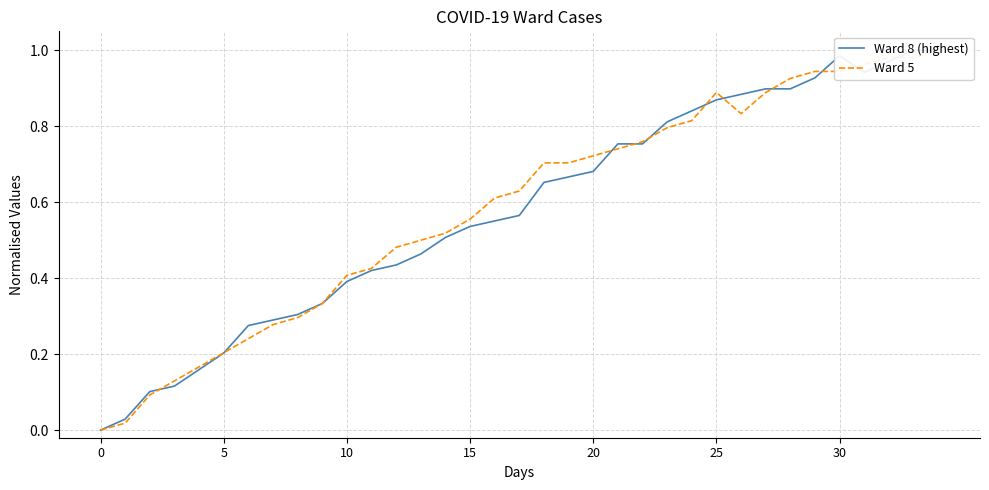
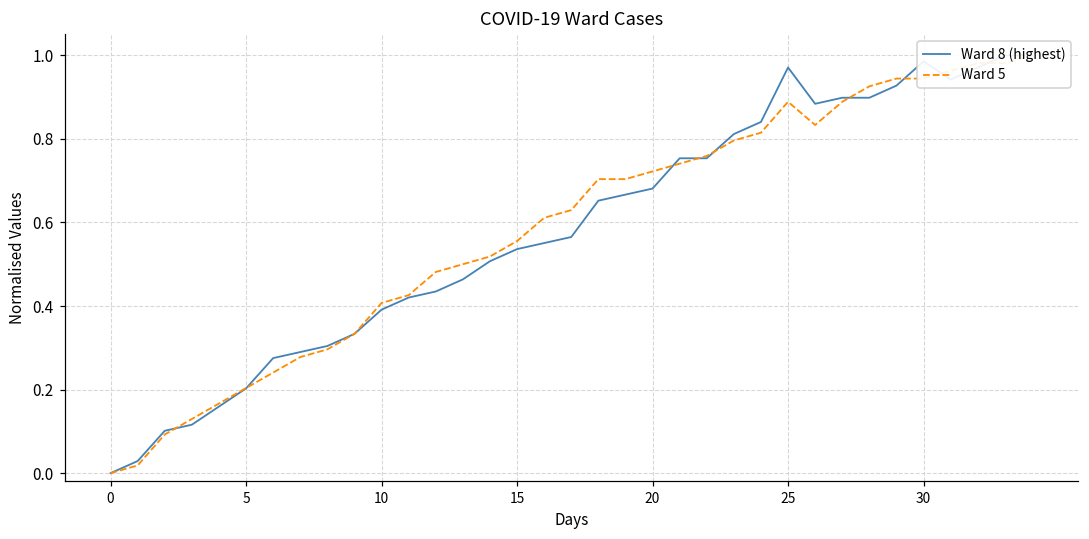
  {
    "Ward 8 (highest)": {
      "10": 0.39,
      "15": 0.54,
      "20": 0.68,
-     "25": 0.87
+     "25": 0.97
    },
    "Ward 5": {
      "10": 0.41,
      "15": 0.56,
      "20": 0.72,
      "25": 0.89
    }
  }
